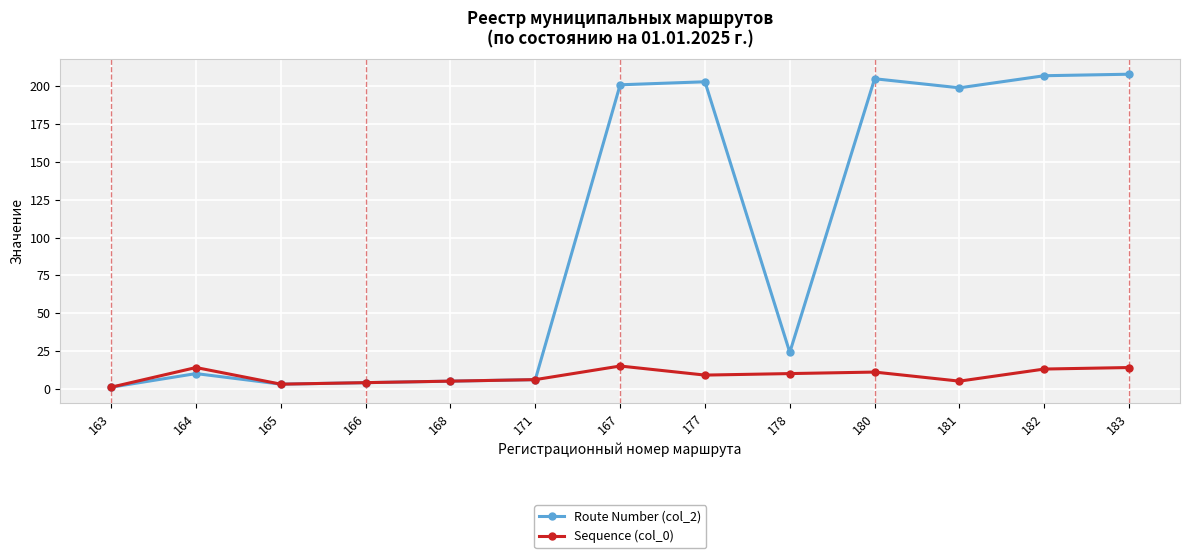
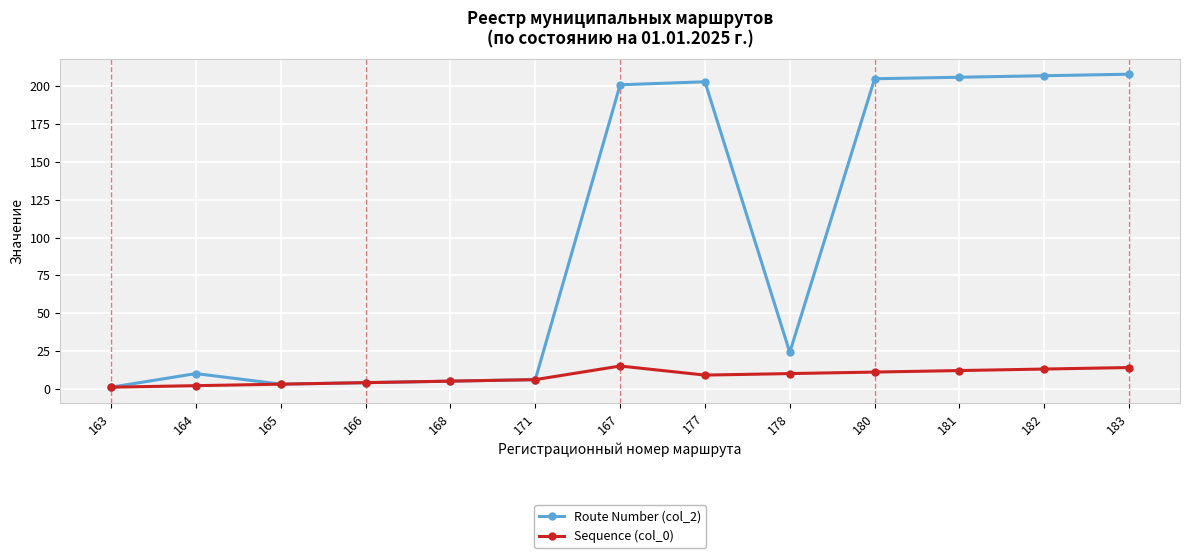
  {
    "Route Number (col_2)": {
      "164": 10,
      "167": 201,
      "177": 203,
      "178": 24,
      "180": 205,
-     "181": 199,
+     "181": 206,
      "182": 207,
      "183": 208
    },
    "Sequence (col_0)": {
-     "164": 14,
+     "164": 2,
      "167": 15,
      "177": 9,
      "178": 10,
      "180": 11,
-     "181": 5,
+     "181": 12,
      "182": 13,
      "183": 14
    }
  }
